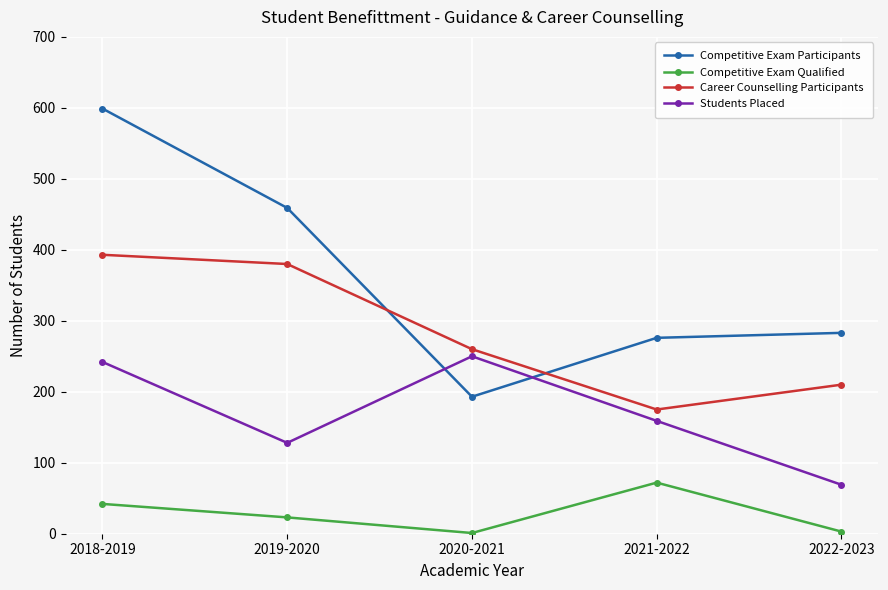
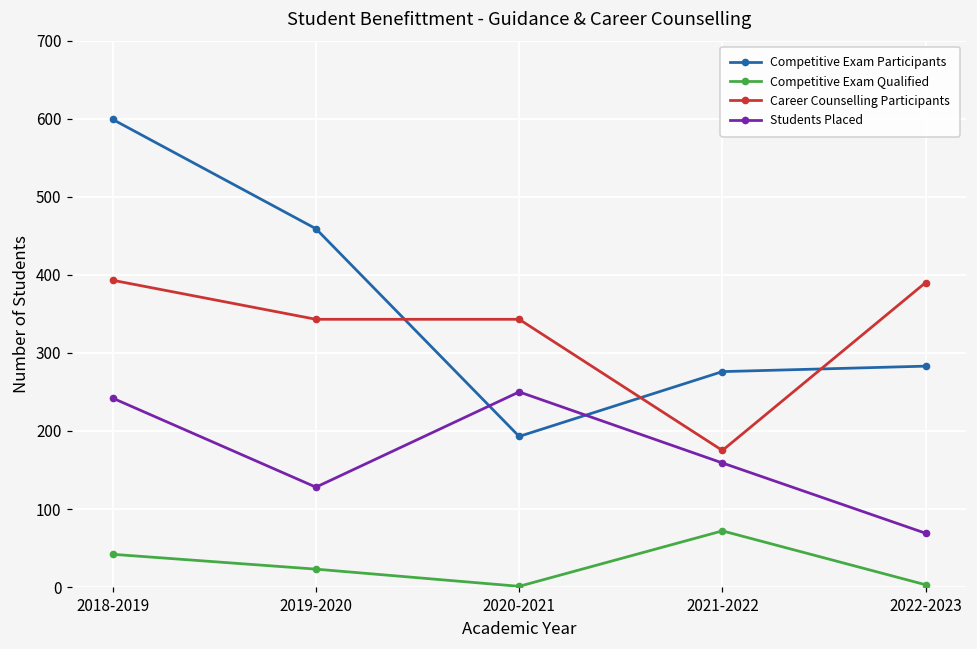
  {
    "Competitive Exam Participants": {
      "2018-2019": 600,
      "2019-2020": 460,
      "2020-2021": 190,
      "2021-2022": 280,
      "2022-2023": 280
    },
    "Competitive Exam Qualified": {
      "2018-2019": 40,
      "2019-2020": 20,
      "2020-2021": 0,
      "2021-2022": 70,
      "2022-2023": 0
    },
    "Career Counselling Participants": {
      "2018-2019": 390,
-     "2019-2020": 380,
-     "2020-2021": 260,
+     "2019-2020": 340,
+     "2020-2021": 340,
      "2021-2022": 180,
-     "2022-2023": 210
+     "2022-2023": 390
    },
    "Students Placed": {
      "2018-2019": 240,
      "2019-2020": 130,
      "2020-2021": 250,
      "2021-2022": 160,
      "2022-2023": 70
    }
  }
